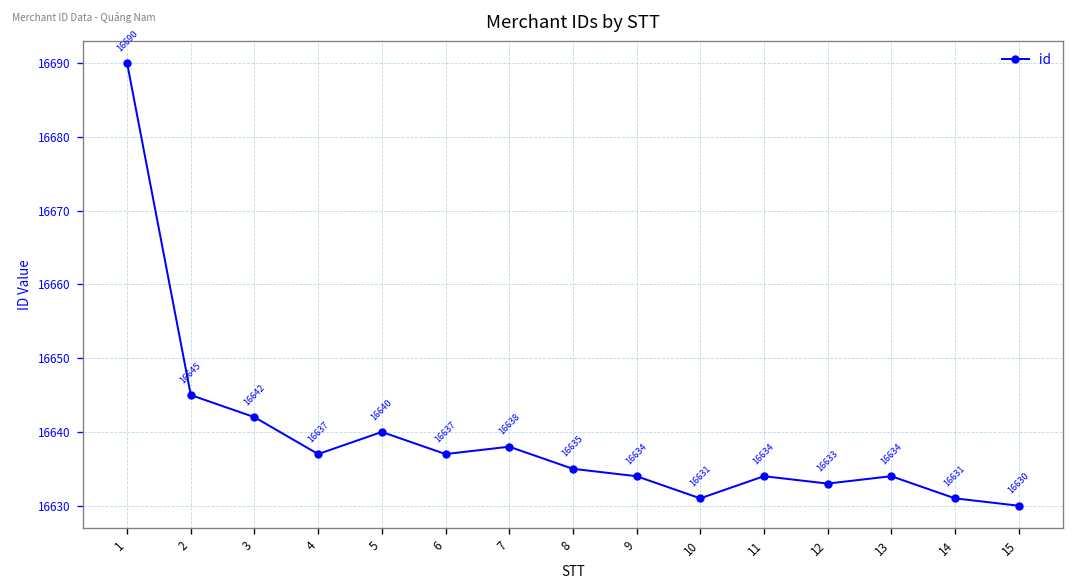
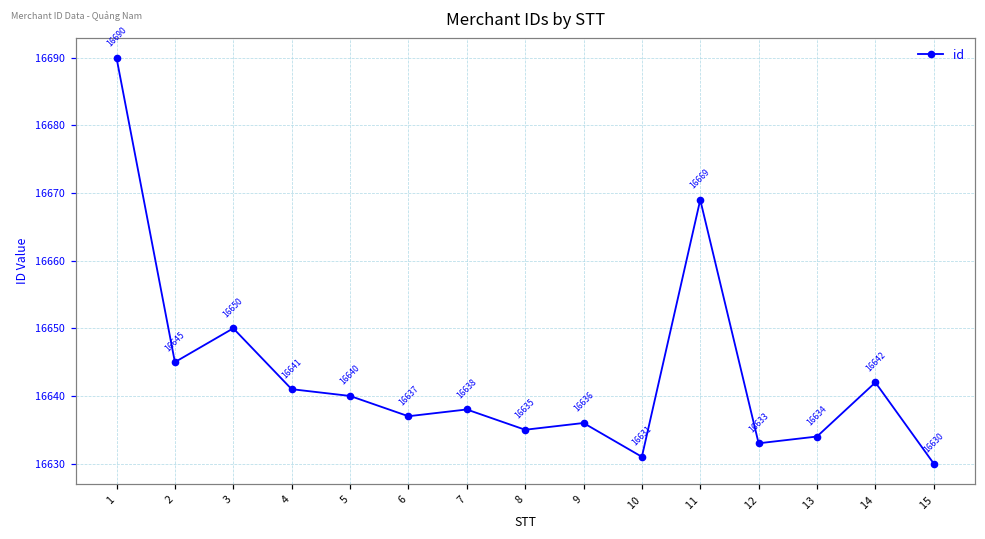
  {
    "1": 16690,
    "2": 16645,
-   "3": 16642,
-   "4": 16637,
+   "3": 16650,
+   "4": 16641,
    "5": 16640,
    "6": 16637,
    "7": 16638,
    "8": 16635,
-   "9": 16634,
+   "9": 16636,
    "10": 16631,
-   "11": 16634,
+   "11": 16669,
    "12": 16633,
    "13": 16634,
-   "14": 16631,
+   "14": 16642,
    "15": 16630
  }
